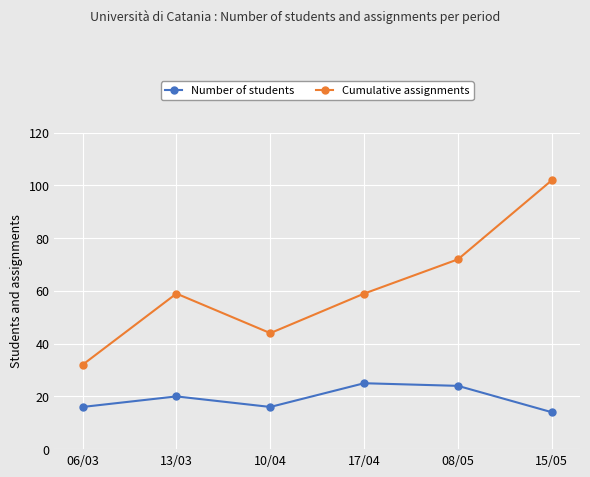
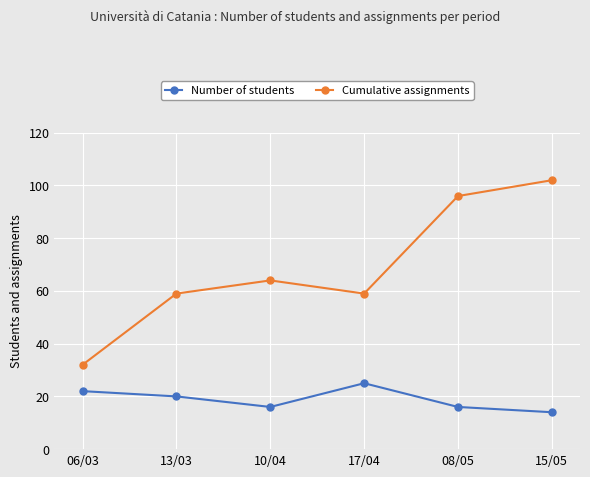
  {
    "Number of students": {
-     "06/03": 16,
+     "06/03": 22,
      "13/03": 20,
      "10/04": 16,
      "17/04": 25,
-     "08/05": 24,
+     "08/05": 16,
      "15/05": 14
    },
    "Cumulative assignments": {
      "06/03": 32,
      "13/03": 59,
-     "10/04": 44,
+     "10/04": 64,
      "17/04": 59,
-     "08/05": 72,
+     "08/05": 96,
      "15/05": 102
    }
  }
